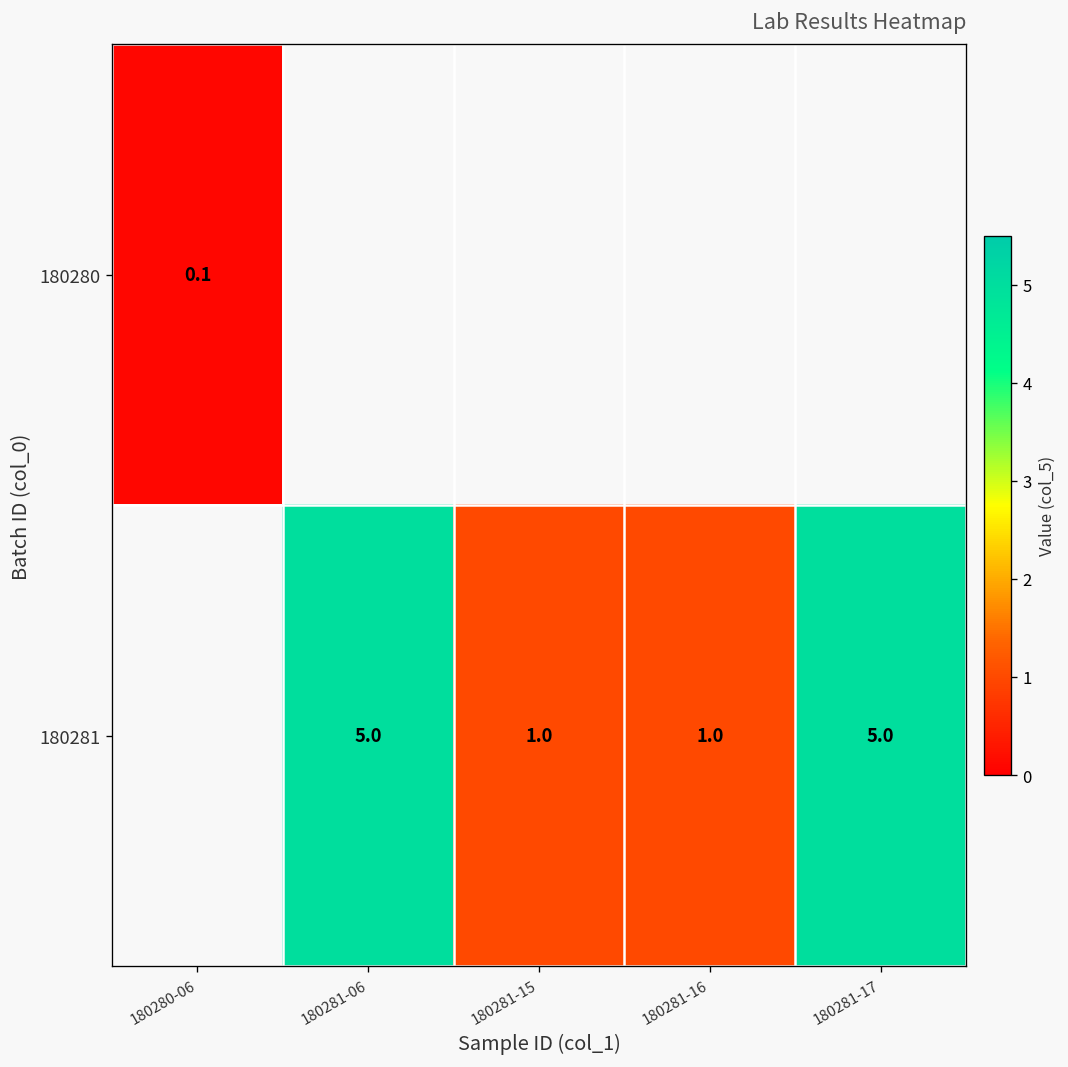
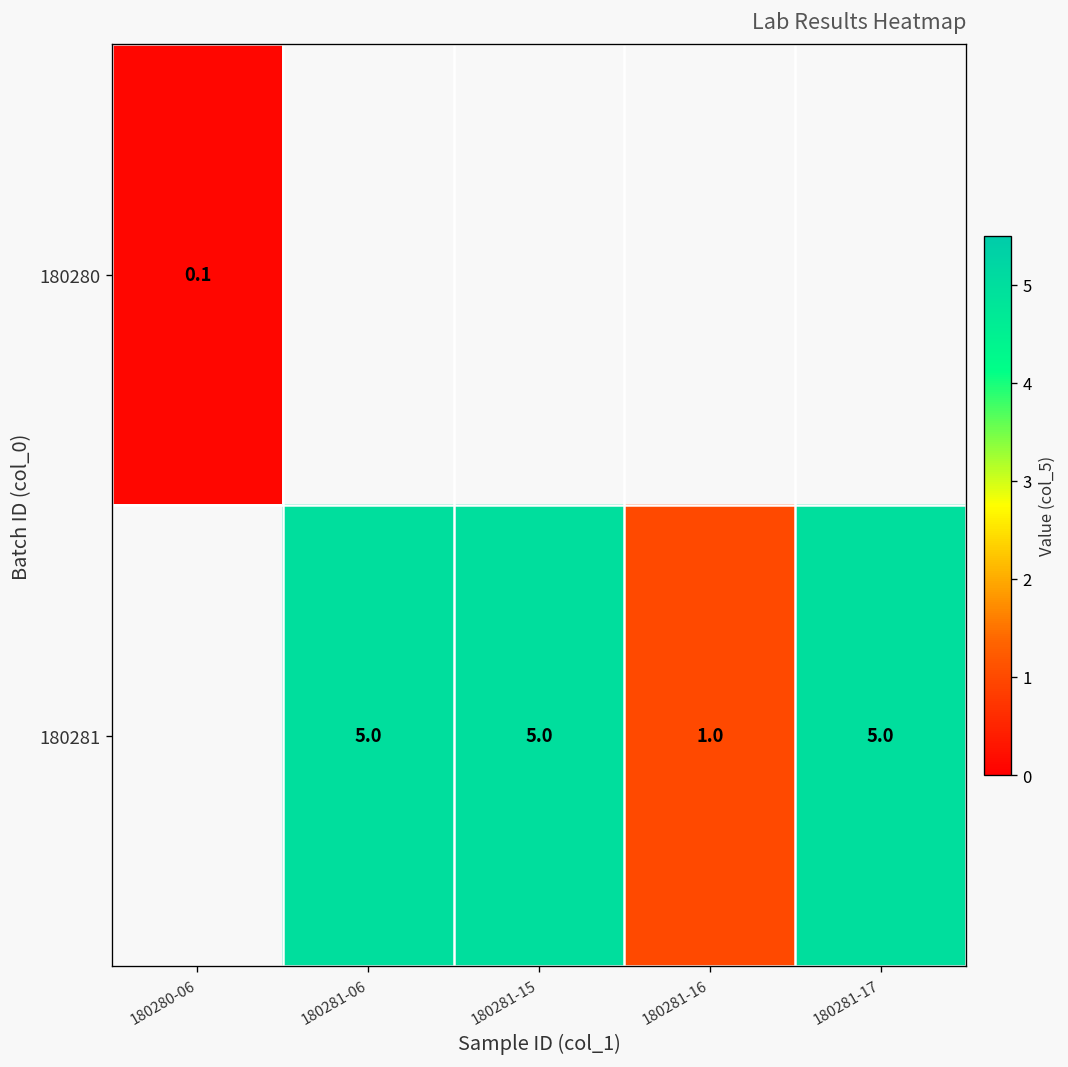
  {
    "180280": {
      "180280-06": 0.1
    },
    "180281": {
      "180281-06": 5.0,
-     "180281-15": 1.0,
+     "180281-15": 5.0,
      "180281-16": 1.0,
      "180281-17": 5.0
    }
  }
